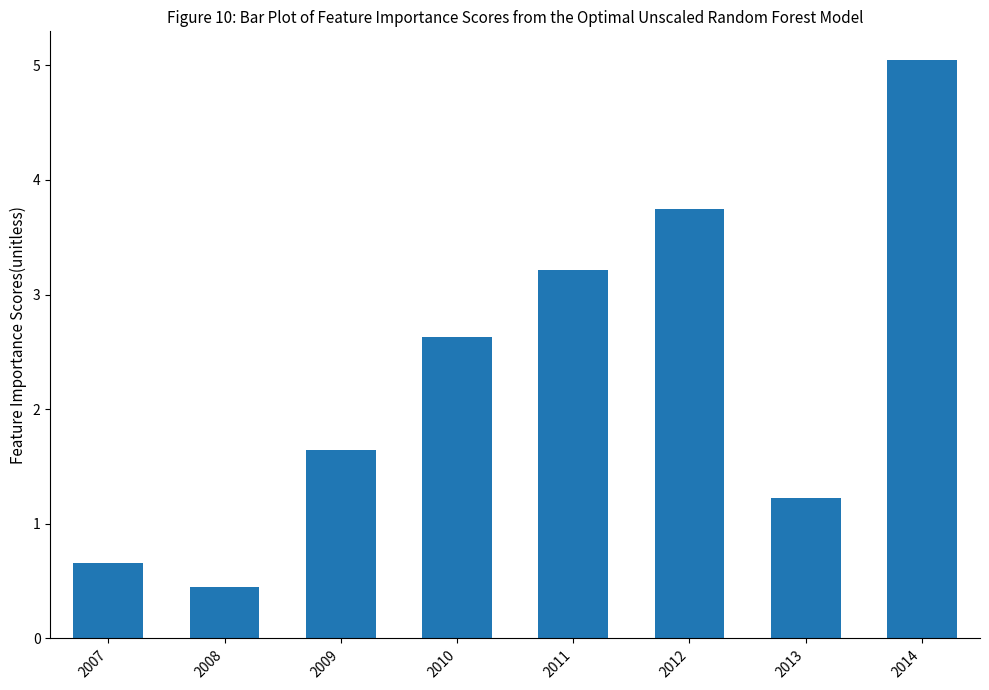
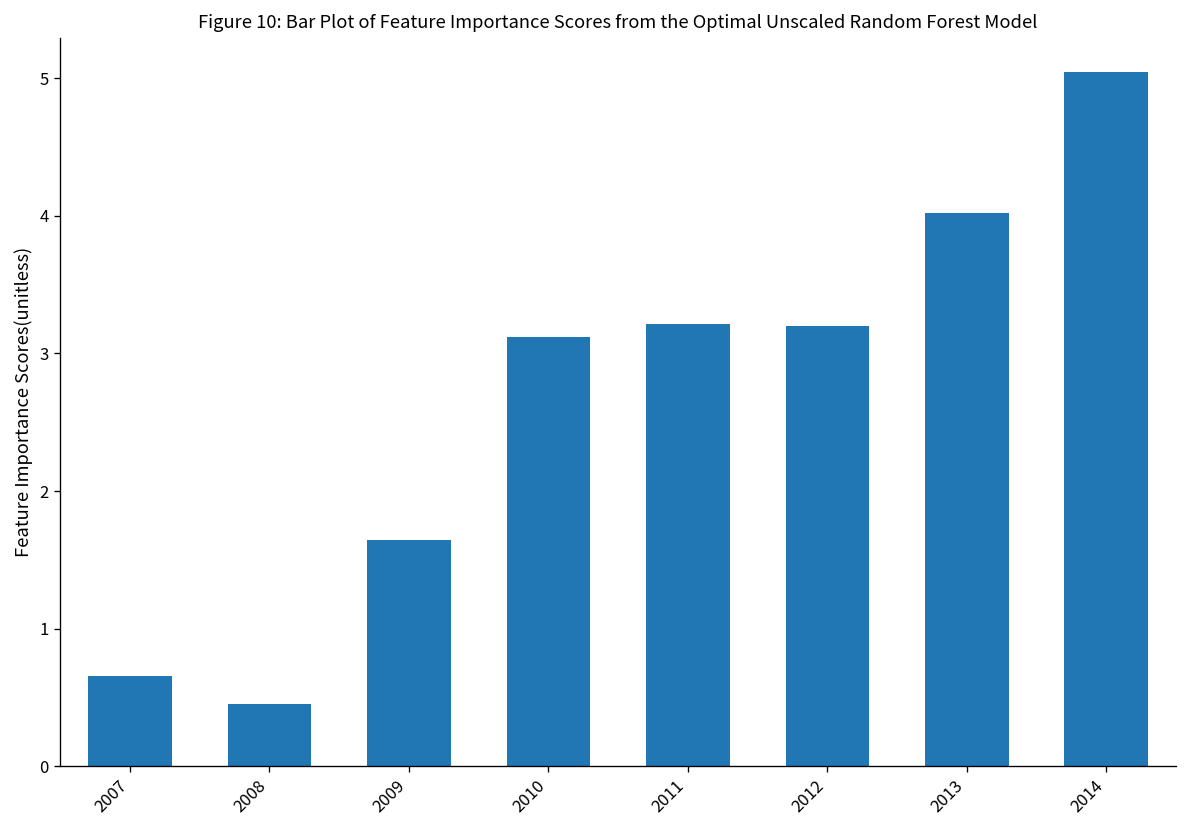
  {
    "2007": 0.66,
    "2008": 0.45,
    "2009": 1.65,
-   "2010": 2.63,
+   "2010": 3.12,
    "2011": 3.21,
-   "2012": 3.75,
-   "2013": 1.22,
+   "2012": 3.20,
+   "2013": 4.02,
    "2014": 5.04
  }
